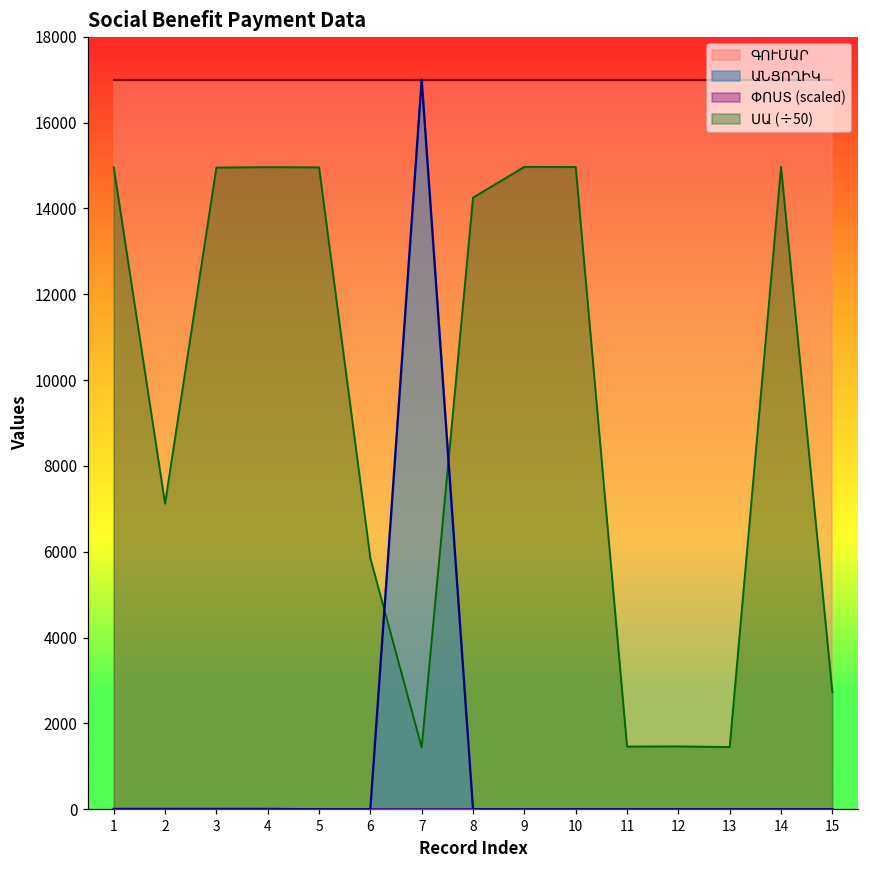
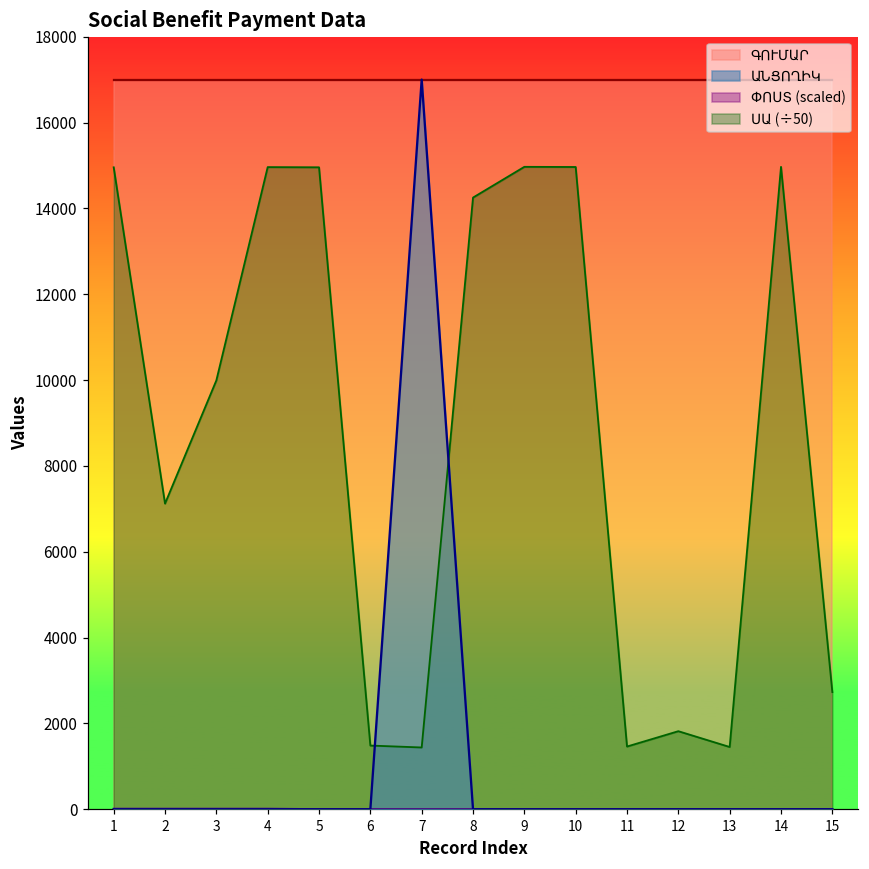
  {
    "ԳՈՒՄԱՐ": {
      "1": 17000,
      "2": 17000,
      "3": 17000,
      "4": 17000,
      "5": 17000,
      "6": 17000,
      "8": 17000,
      "9": 17000,
      "10": 17000,
      "11": 17000,
      "12": 17000
    },
    "ՓՈՍՏ (scaled)": {
      "7": 0
    },
    "ՍԱ (÷50)": {
      "1": 15000,
      "2": 7100,
-     "3": 15000,
+     "3": 10000,
      "4": 15000,
      "5": 15000,
-     "6": 5800,
+     "6": 1500,
      "7": 1400,
      "8": 14300,
      "9": 15000,
      "10": 15000,
      "11": 1500,
-     "12": 1500,
+     "12": 1800,
      "13": 1500,
      "14": 15000,
      "15": 2700
    }
  }
